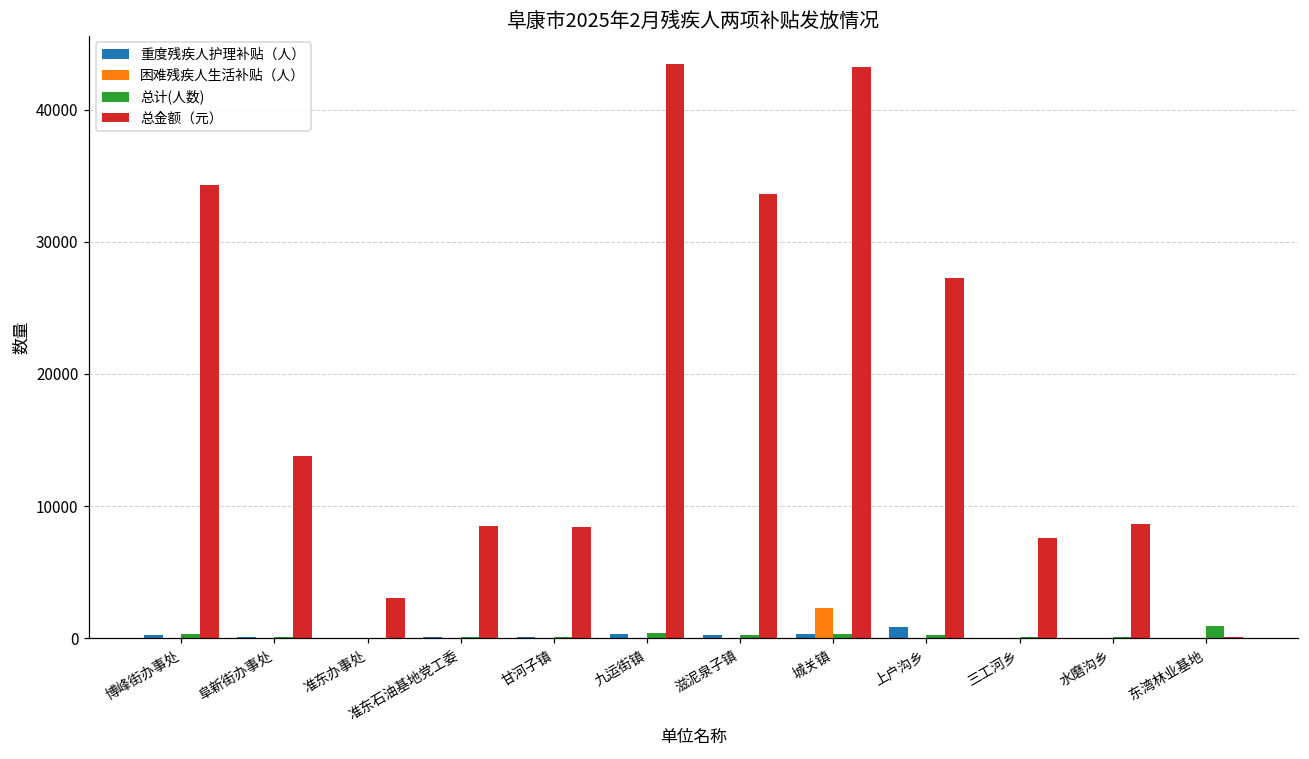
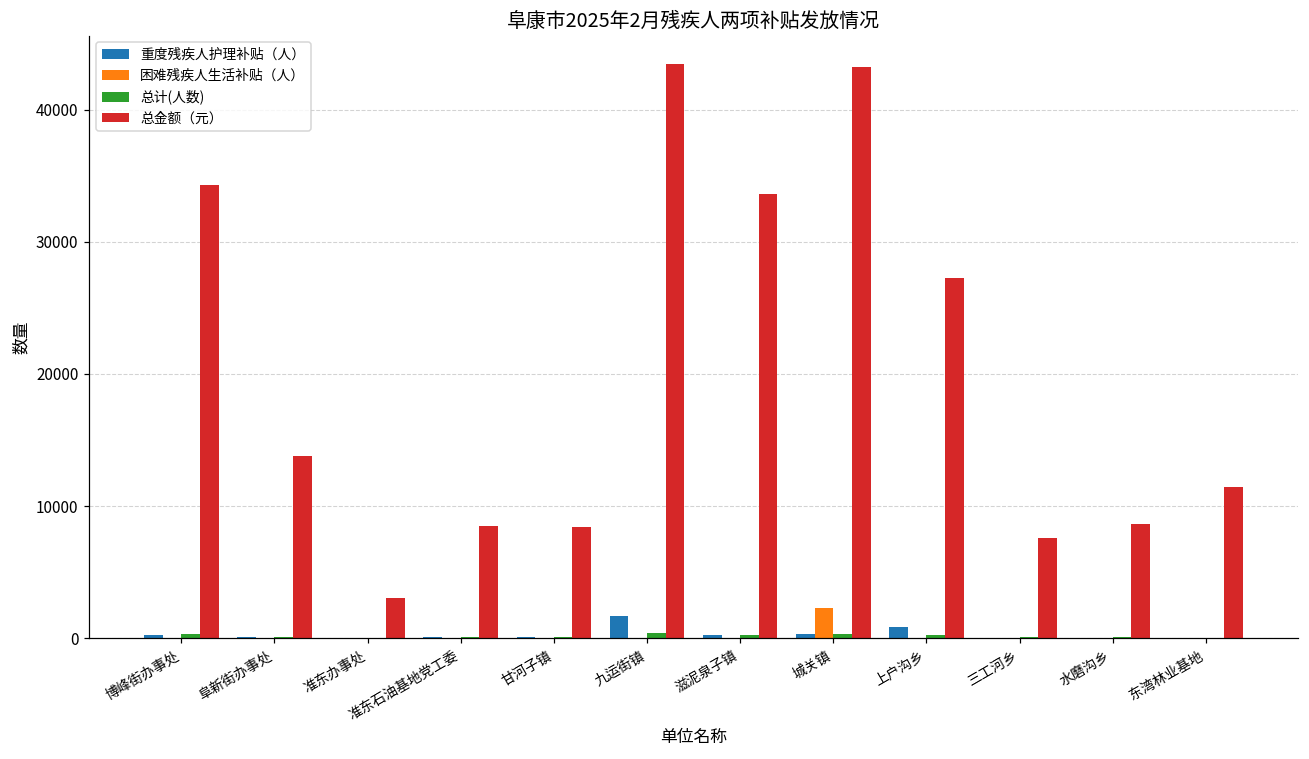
  {
    "重度残疾人护理补贴（人）": {
      "博峰街办事处": 200,
-     "九运街镇": 300,
+     "九运街镇": 1700,
      "滋泥泉子镇": 200,
      "城关镇": 300,
      "上户沟乡": 900
    },
    "困难残疾人生活补贴（人）": {
      "城关镇": 2300,
      "东湾林业基地": 0
    },
    "总计(人数)": {
      "博峰街办事处": 300,
      "九运街镇": 400,
      "滋泥泉子镇": 300,
      "城关镇": 400,
      "上户沟乡": 200,
-     "东湾林业基地": 900
+     "东湾林业基地": 0
    },
    "总金额（元）": {
      "博峰街办事处": 34300,
      "阜新街办事处": 13800,
      "准东办事处": 3000,
      "准东石油基地党工委": 8500,
      "甘河子镇": 8400,
      "九运街镇": 43400,
      "滋泥泉子镇": 33600,
      "城关镇": 43200,
      "上户沟乡": 27200,
      "三工河乡": 7600,
      "水磨沟乡": 8600,
-     "东湾林业基地": 100
+     "东湾林业基地": 11500
    }
  }
